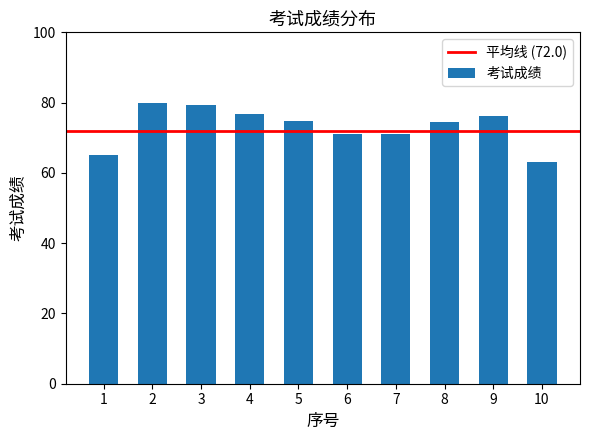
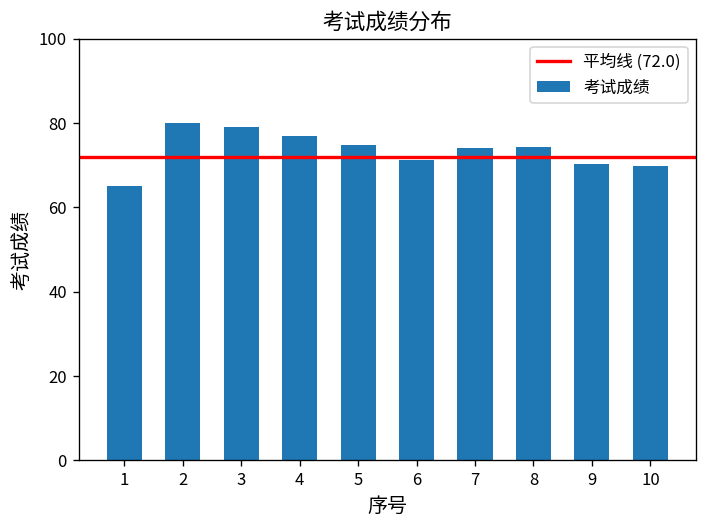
  {
    "1": 65,
    "2": 80,
    "3": 79,
    "4": 77,
    "5": 75,
    "6": 71,
-   "7": 71,
+   "7": 74,
    "8": 74,
-   "9": 76,
-   "10": 63
+   "9": 70,
+   "10": 70
  }
